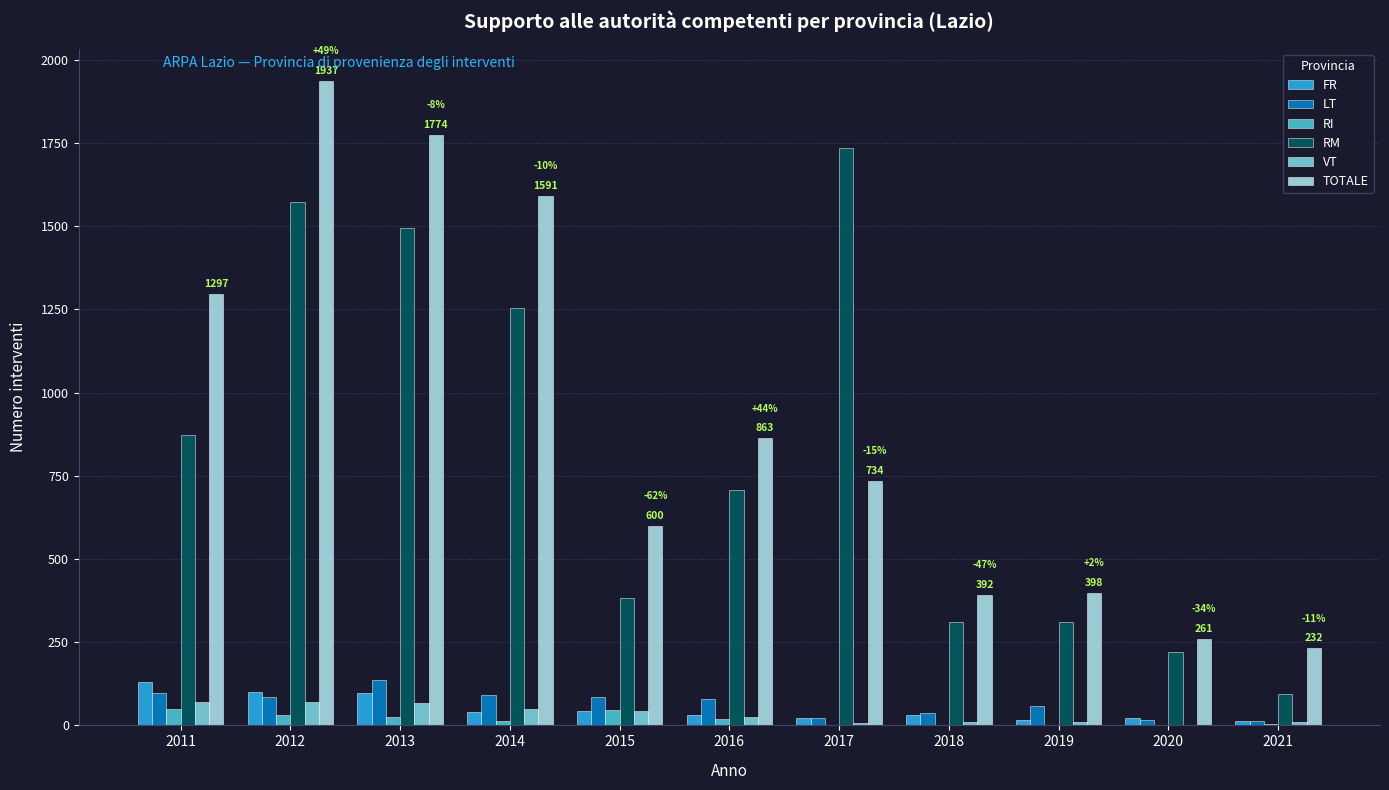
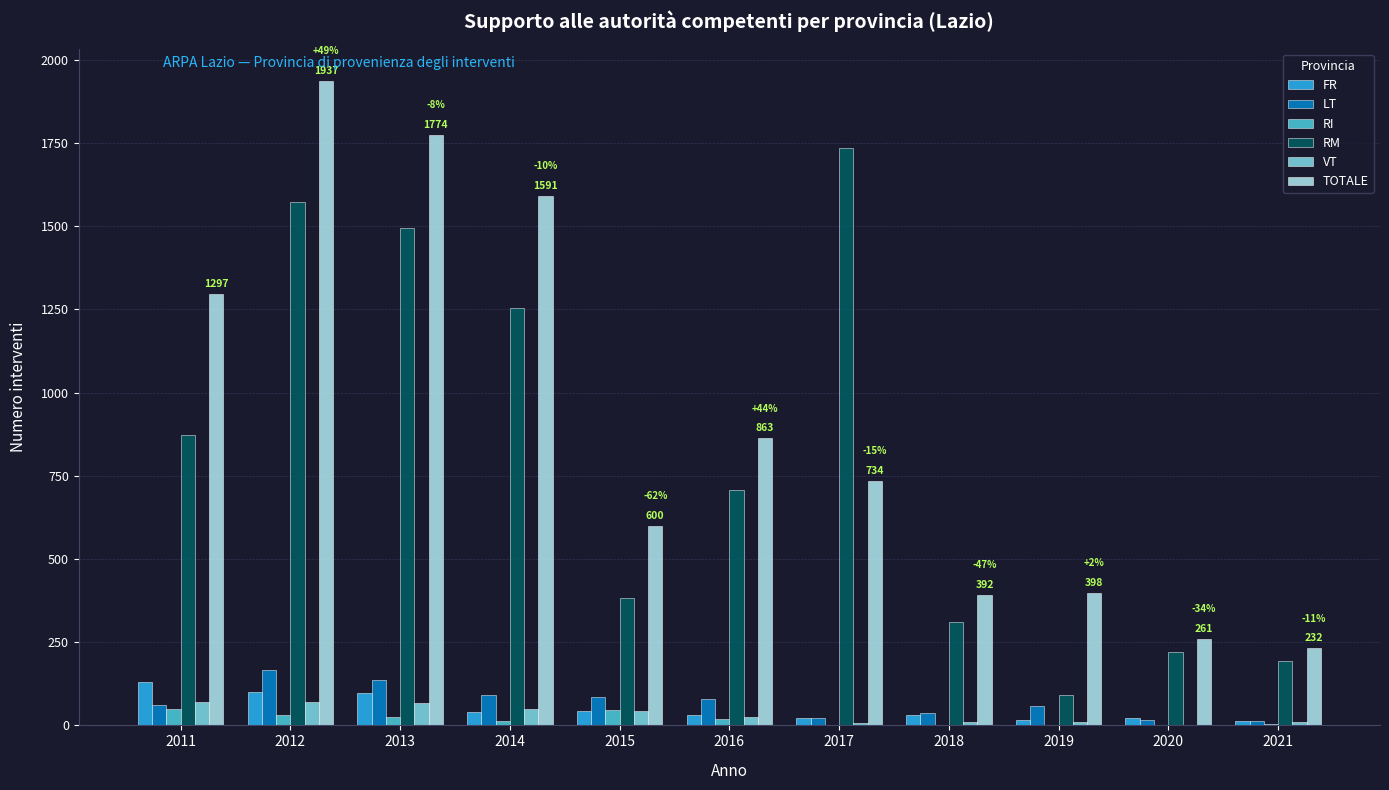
  {
    "LT": {
-     "2011": 100,
-     "2012": 80,
+     "2011": 60,
+     "2012": 170,
      "2013": 140,
      "2014": 90,
      "2015": 90,
      "2016": 80,
      "2017": 20,
      "2018": 40,
      "2019": 60,
      "2020": 20,
      "2021": 10
    },
    "RM": {
      "2011": 870,
      "2012": 1570,
      "2013": 1490,
      "2014": 1260,
      "2015": 380,
      "2016": 710,
      "2017": 1730,
      "2018": 310,
-     "2019": 310,
+     "2019": 90,
      "2020": 220,
-     "2021": 90
+     "2021": 190
    }
  }
